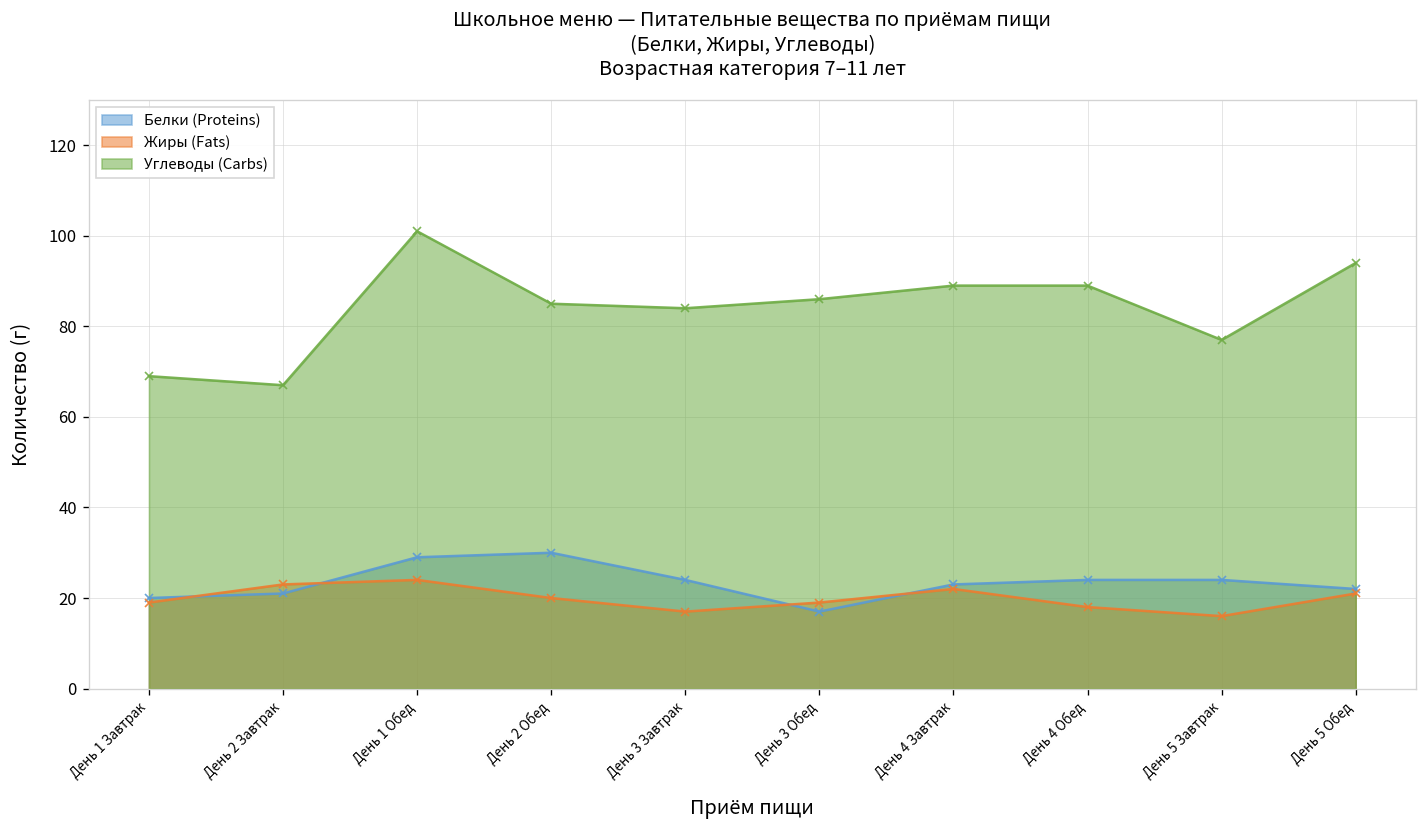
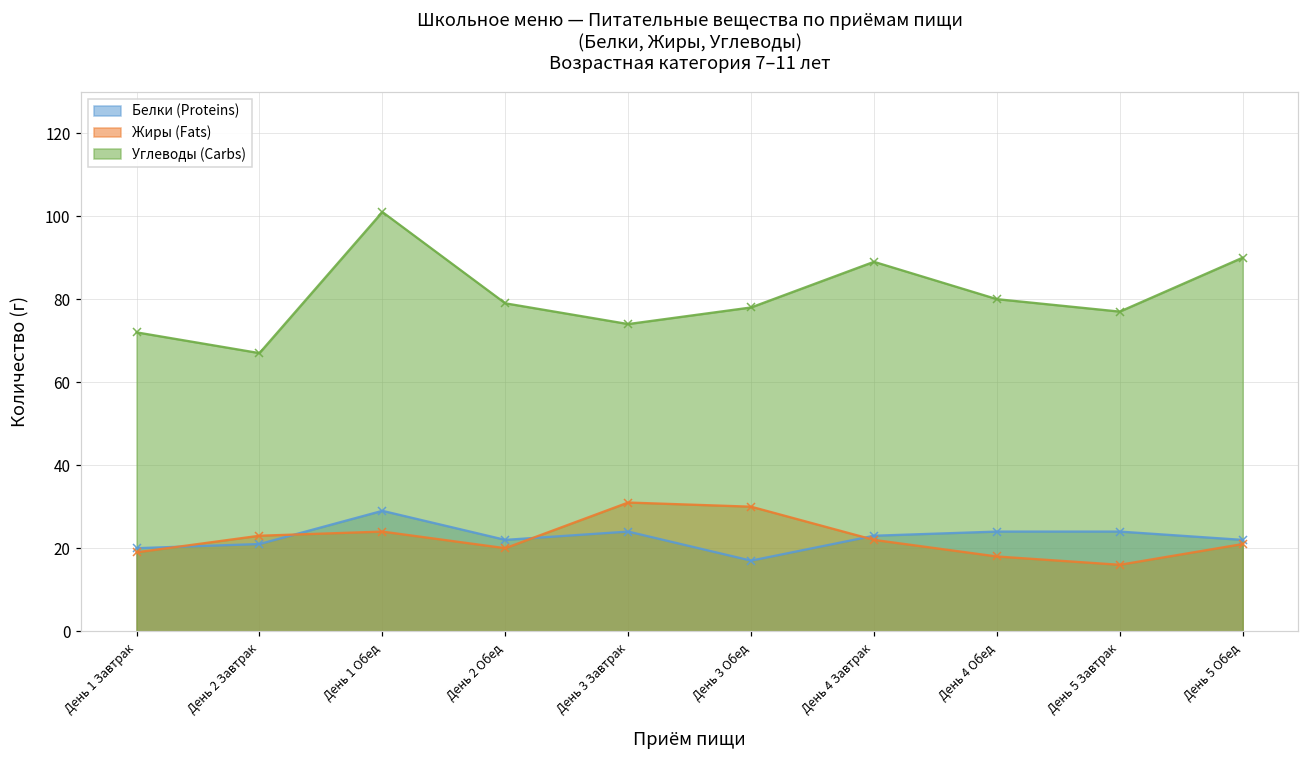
  {
    "Белки (Proteins)": {
      "День 1 Завтрак": 20,
      "День 2 Завтрак": 21,
      "День 1 Обед": 29,
-     "День 2 Обед": 30,
+     "День 2 Обед": 22,
      "День 3 Завтрак": 24,
      "День 3 Обед": 17,
      "День 4 Завтрак": 23,
      "День 4 Обед": 24,
      "День 5 Завтрак": 24,
      "День 5 Обед": 22
    },
    "Жиры (Fats)": {
      "День 1 Завтрак": 19,
      "День 2 Завтрак": 23,
      "День 1 Обед": 24,
      "День 2 Обед": 20,
-     "День 3 Завтрак": 17,
-     "День 3 Обед": 19,
+     "День 3 Завтрак": 31,
+     "День 3 Обед": 30,
      "День 4 Завтрак": 22,
      "День 4 Обед": 18,
      "День 5 Завтрак": 16,
      "День 5 Обед": 21
    },
    "Углеводы (Carbs)": {
-     "День 1 Завтрак": 69,
+     "День 1 Завтрак": 72,
      "День 2 Завтрак": 67,
      "День 1 Обед": 101,
-     "День 2 Обед": 85,
-     "День 3 Завтрак": 84,
-     "День 3 Обед": 86,
+     "День 2 Обед": 79,
+     "День 3 Завтрак": 74,
+     "День 3 Обед": 78,
      "День 4 Завтрак": 89,
-     "День 4 Обед": 89,
+     "День 4 Обед": 80,
      "День 5 Завтрак": 77,
-     "День 5 Обед": 94
+     "День 5 Обед": 90
    }
  }
